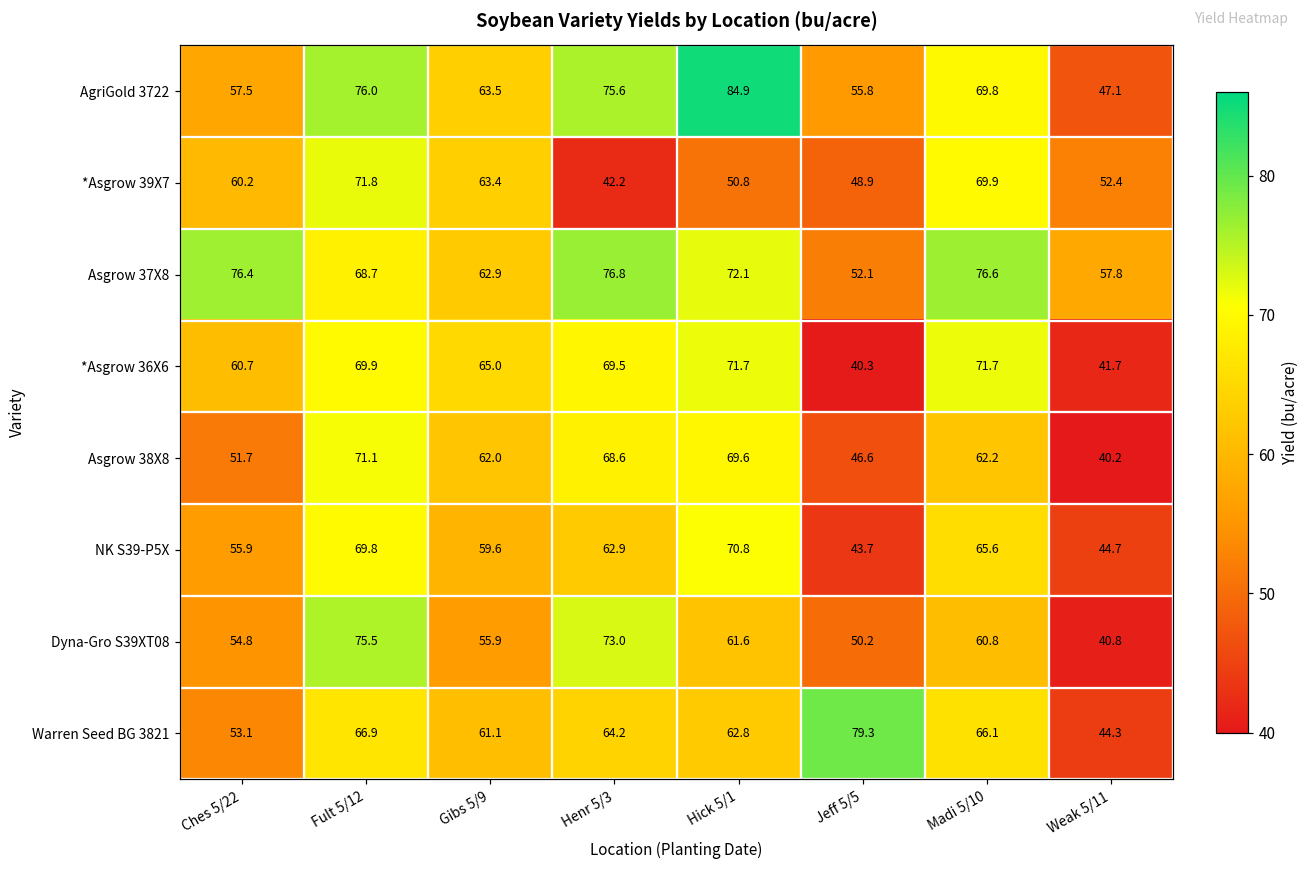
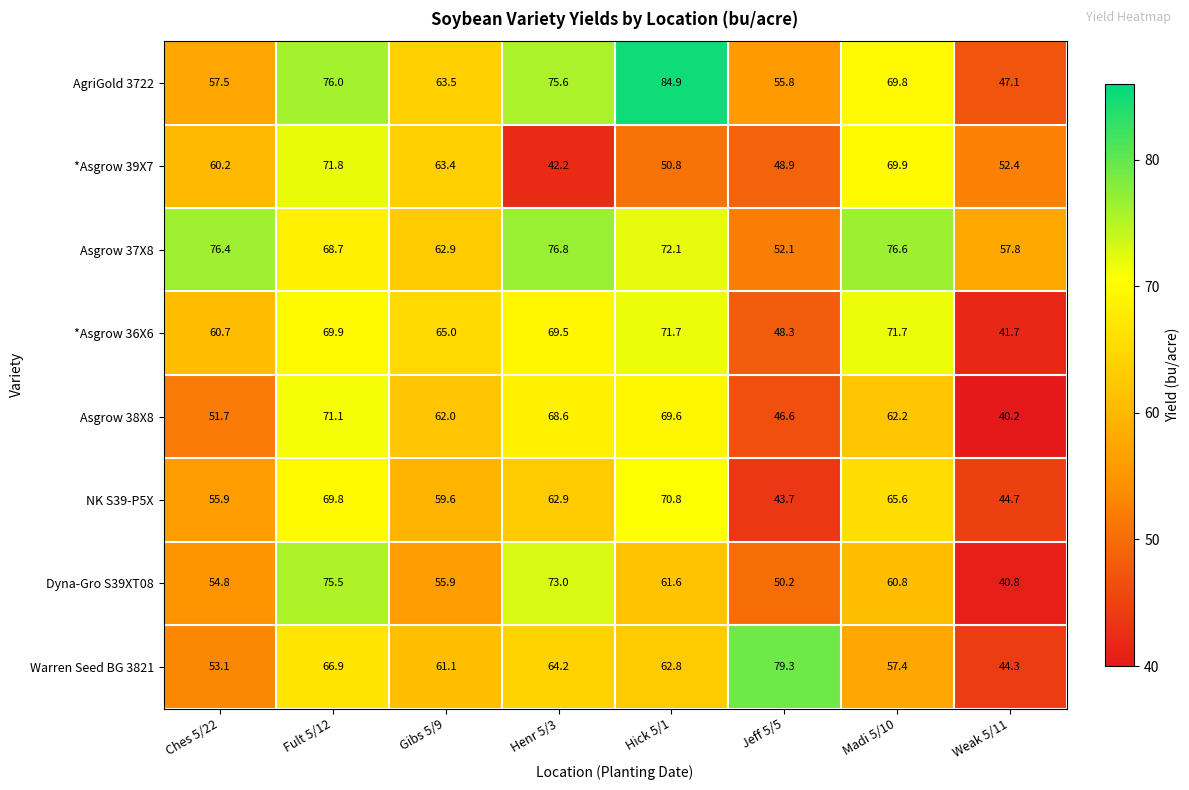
  {
    "AgriGold 3722": {
      "Ches 5/22": 57.5,
      "Fult 5/12": 76.0,
      "Gibs 5/9": 63.5,
      "Henr 5/3": 75.6,
      "Hick 5/1": 84.9,
      "Jeff 5/5": 55.8,
      "Madi 5/10": 69.8,
      "Weak 5/11": 47.1
    },
    "*Asgrow 39X7": {
      "Ches 5/22": 60.2,
      "Fult 5/12": 71.8,
      "Gibs 5/9": 63.4,
      "Henr 5/3": 42.2,
      "Hick 5/1": 50.8,
      "Jeff 5/5": 48.9,
      "Madi 5/10": 69.9,
      "Weak 5/11": 52.4
    },
    "Asgrow 37X8": {
      "Ches 5/22": 76.4,
      "Fult 5/12": 68.7,
      "Gibs 5/9": 62.9,
      "Henr 5/3": 76.8,
      "Hick 5/1": 72.1,
      "Jeff 5/5": 52.1,
      "Madi 5/10": 76.6,
      "Weak 5/11": 57.8
    },
    "*Asgrow 36X6": {
      "Ches 5/22": 60.7,
      "Fult 5/12": 69.9,
      "Gibs 5/9": 65.0,
      "Henr 5/3": 69.5,
      "Hick 5/1": 71.7,
-     "Jeff 5/5": 40.3,
+     "Jeff 5/5": 48.3,
      "Madi 5/10": 71.7,
      "Weak 5/11": 41.7
    },
    "Asgrow 38X8": {
      "Ches 5/22": 51.7,
      "Fult 5/12": 71.1,
      "Gibs 5/9": 62.0,
      "Henr 5/3": 68.6,
      "Hick 5/1": 69.6,
      "Jeff 5/5": 46.6,
      "Madi 5/10": 62.2,
      "Weak 5/11": 40.2
    },
    "NK S39-P5X": {
      "Ches 5/22": 55.9,
      "Fult 5/12": 69.8,
      "Gibs 5/9": 59.6,
      "Henr 5/3": 62.9,
      "Hick 5/1": 70.8,
      "Jeff 5/5": 43.7,
      "Madi 5/10": 65.6,
      "Weak 5/11": 44.7
    },
    "Dyna-Gro S39XT08": {
      "Ches 5/22": 54.8,
      "Fult 5/12": 75.5,
      "Gibs 5/9": 55.9,
      "Henr 5/3": 73.0,
      "Hick 5/1": 61.6,
      "Jeff 5/5": 50.2,
      "Madi 5/10": 60.8,
      "Weak 5/11": 40.8
    },
    "Warren Seed BG 3821": {
      "Ches 5/22": 53.1,
      "Fult 5/12": 66.9,
      "Gibs 5/9": 61.1,
      "Henr 5/3": 64.2,
      "Hick 5/1": 62.8,
      "Jeff 5/5": 79.3,
-     "Madi 5/10": 66.1,
+     "Madi 5/10": 57.4,
      "Weak 5/11": 44.3
    }
  }
